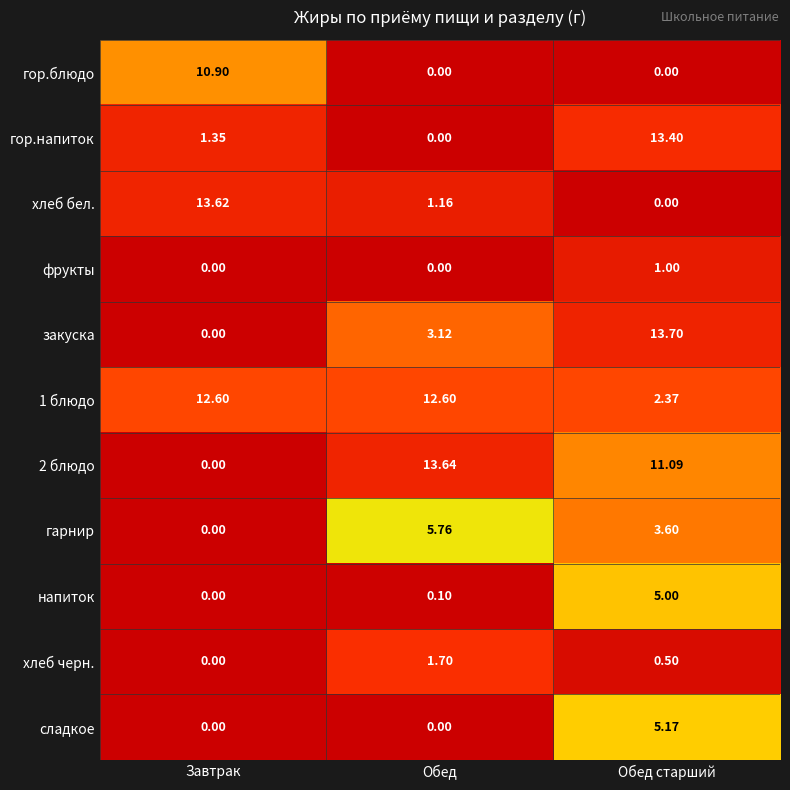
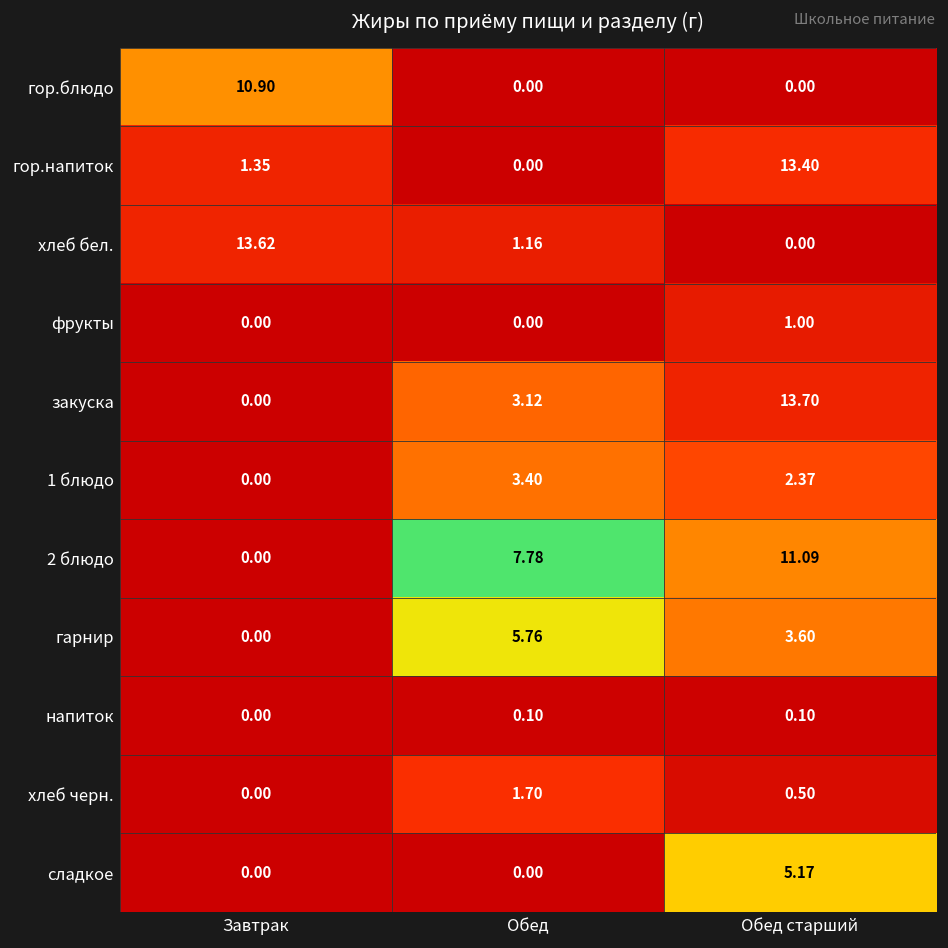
  {
    "гор.блюдо": {
      "Завтрак": 10.90,
      "Обед": 0.00,
      "Обед старший": 0.00
    },
    "гор.напиток": {
      "Завтрак": 1.35,
      "Обед": 0.00,
      "Обед старший": 13.40
    },
    "хлеб бел.": {
      "Завтрак": 13.62,
      "Обед": 1.16,
      "Обед старший": 0.00
    },
    "фрукты": {
      "Завтрак": 0.00,
      "Обед": 0.00,
      "Обед старший": 1.00
    },
    "закуска": {
      "Завтрак": 0.00,
      "Обед": 3.12,
      "Обед старший": 13.70
    },
    "1 блюдо": {
-     "Завтрак": 12.60,
-     "Обед": 12.60,
+     "Завтрак": 0.00,
+     "Обед": 3.40,
      "Обед старший": 2.37
    },
    "2 блюдо": {
      "Завтрак": 0.00,
-     "Обед": 13.64,
+     "Обед": 7.78,
      "Обед старший": 11.09
    },
    "гарнир": {
      "Завтрак": 0.00,
      "Обед": 5.76,
      "Обед старший": 3.60
    },
    "напиток": {
      "Завтрак": 0.00,
      "Обед": 0.10,
-     "Обед старший": 5.00
+     "Обед старший": 0.10
    },
    "хлеб черн.": {
      "Завтрак": 0.00,
      "Обед": 1.70,
      "Обед старший": 0.50
    },
    "сладкое": {
      "Завтрак": 0.00,
      "Обед": 0.00,
      "Обед старший": 5.17
    }
  }
